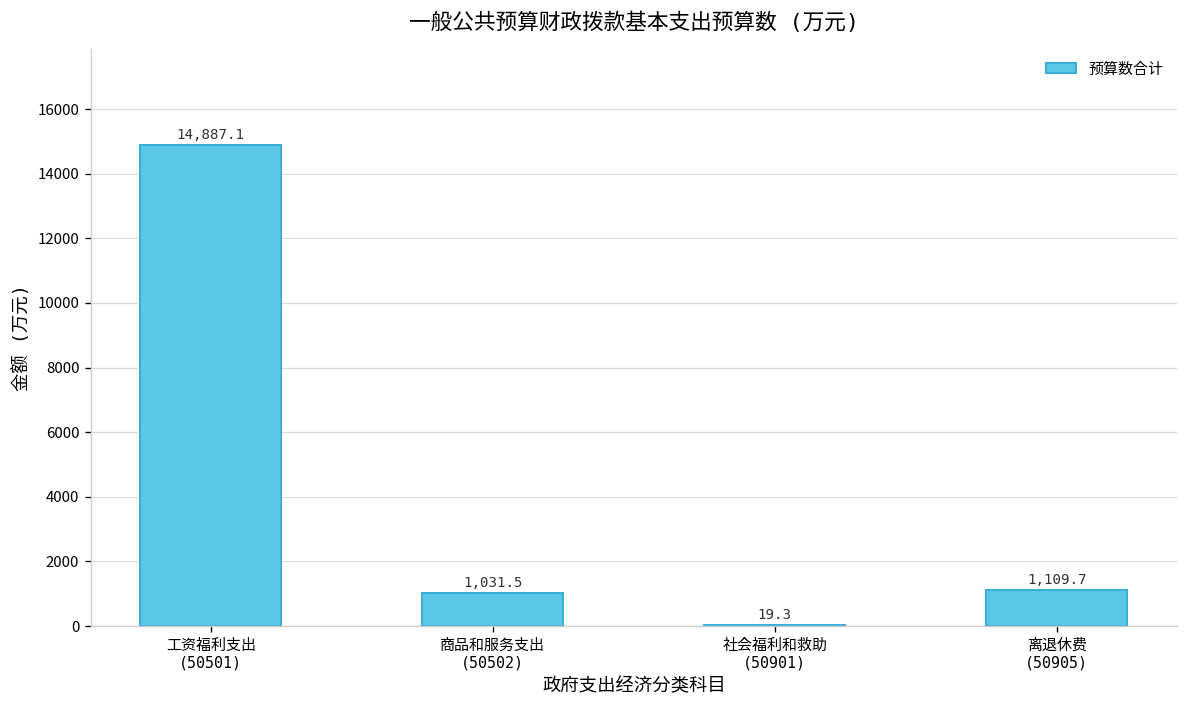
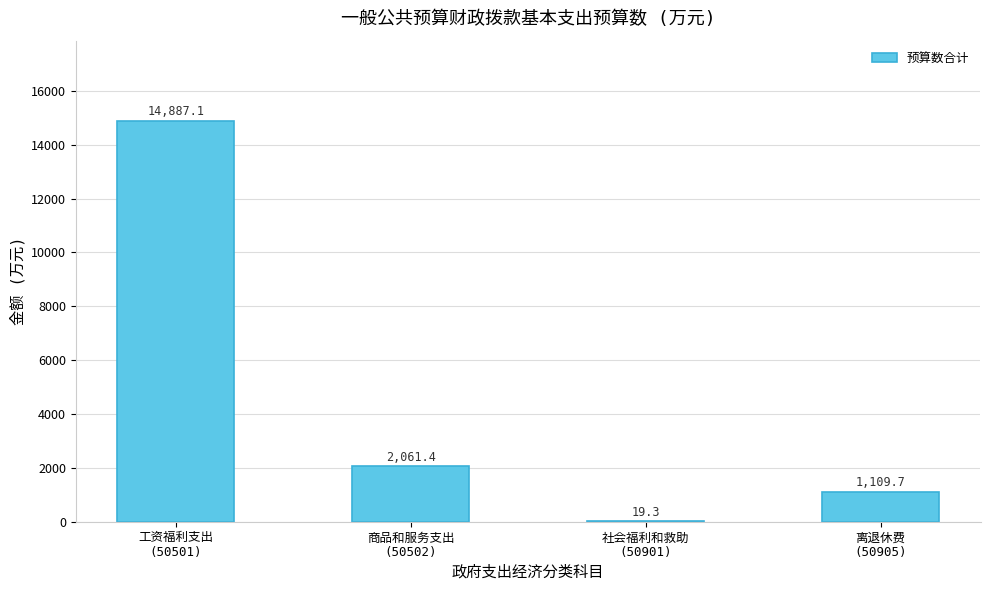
  {
    "工资福利支出 (50501)": "14,887.1",
-   "商品和服务支出 (50502)": "1,031.5",
+   "商品和服务支出 (50502)": "2,061.4",
    "社会福利和救助 (50901)": "19.3",
    "离退休费 (50905)": "1,109.7"
  }
